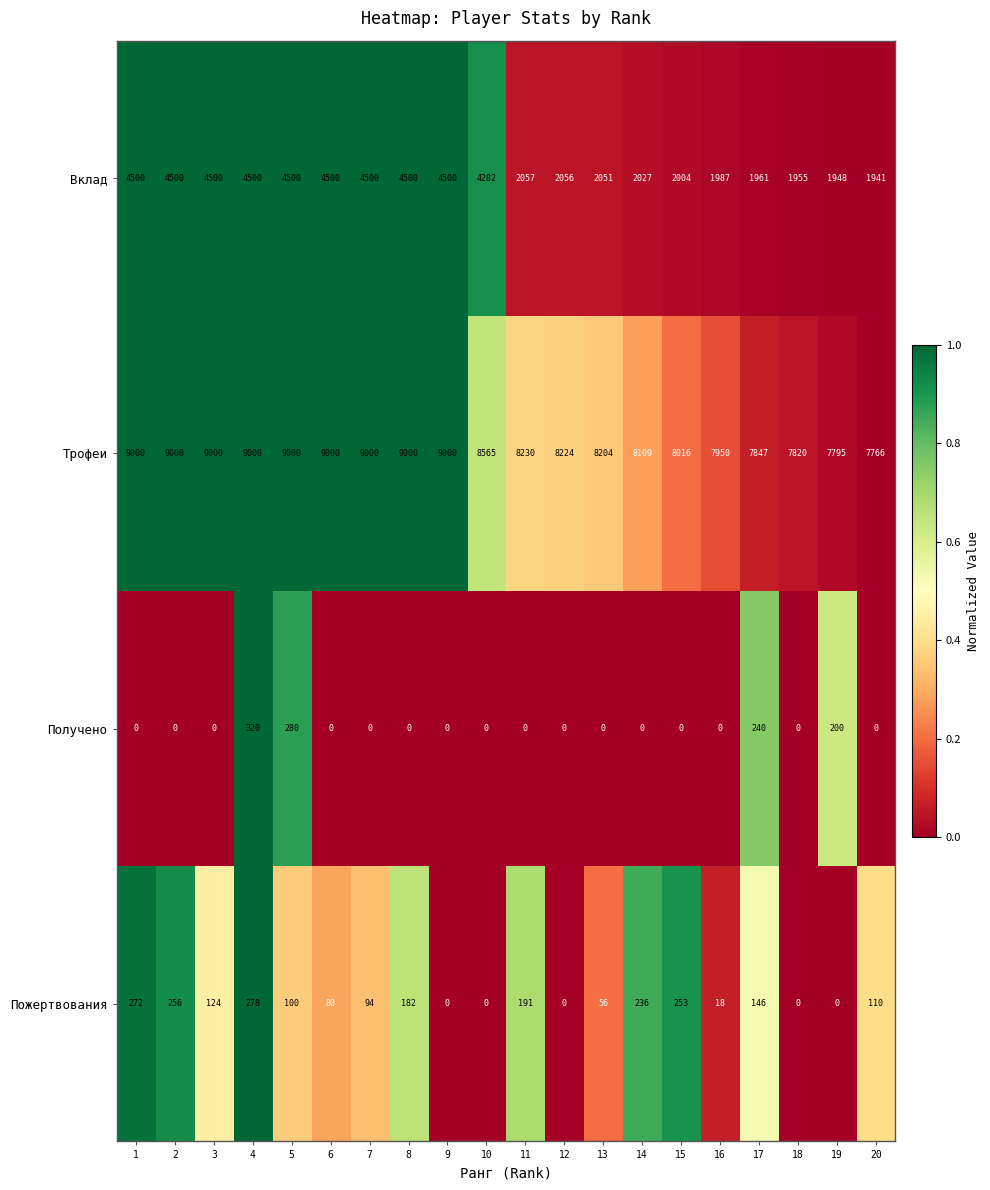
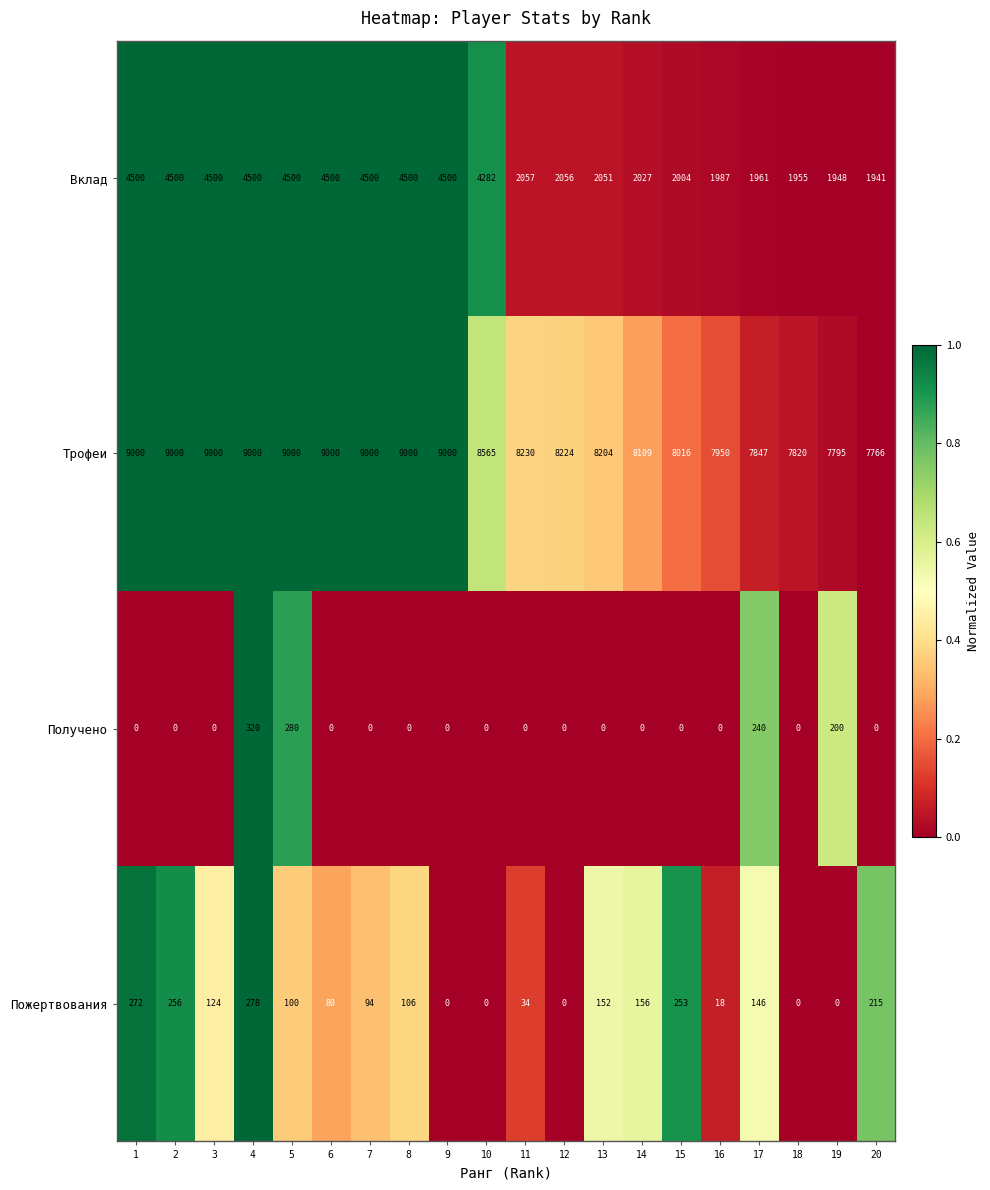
  {
    "Вклад": {
      "1": 4500,
      "2": 4500,
      "3": 4500,
      "4": 4500,
      "5": 4500,
      "6": 4500,
      "7": 4500,
      "8": 4500,
      "9": 4500,
      "10": 4282,
      "11": 2057,
      "12": 2056,
      "13": 2051,
      "14": 2027,
      "15": 2004,
      "16": 1987,
      "17": 1961,
      "18": 1955,
      "19": 1948,
      "20": 1941
    },
    "Трофеи": {
      "1": 9000,
      "2": 9000,
      "3": 9000,
      "4": 9000,
      "5": 9000,
      "6": 9000,
      "7": 9000,
      "8": 9000,
      "9": 9000,
      "10": 8565,
      "11": 8230,
      "12": 8224,
      "13": 8204,
      "14": 8109,
      "15": 8016,
      "16": 7950,
      "17": 7847,
      "18": 7820,
      "19": 7795,
      "20": 7766
    },
    "Получено": {
      "1": 0,
      "2": 0,
      "3": 0,
      "4": 320,
      "5": 280,
      "6": 0,
      "7": 0,
      "8": 0,
      "9": 0,
      "10": 0,
      "11": 0,
      "12": 0,
      "13": 0,
      "14": 0,
      "15": 0,
      "16": 0,
      "17": 240,
      "18": 0,
      "19": 200,
      "20": 0
    },
    "Пожертвования": {
      "1": 272,
      "2": 256,
      "3": 124,
      "4": 278,
      "5": 100,
      "6": 80,
      "7": 94,
-     "8": 182,
+     "8": 106,
      "9": 0,
      "10": 0,
-     "11": 191,
+     "11": 34,
      "12": 0,
-     "13": 56,
-     "14": 236,
+     "13": 152,
+     "14": 156,
      "15": 253,
      "16": 18,
      "17": 146,
      "18": 0,
      "19": 0,
-     "20": 110
+     "20": 215
    }
  }
